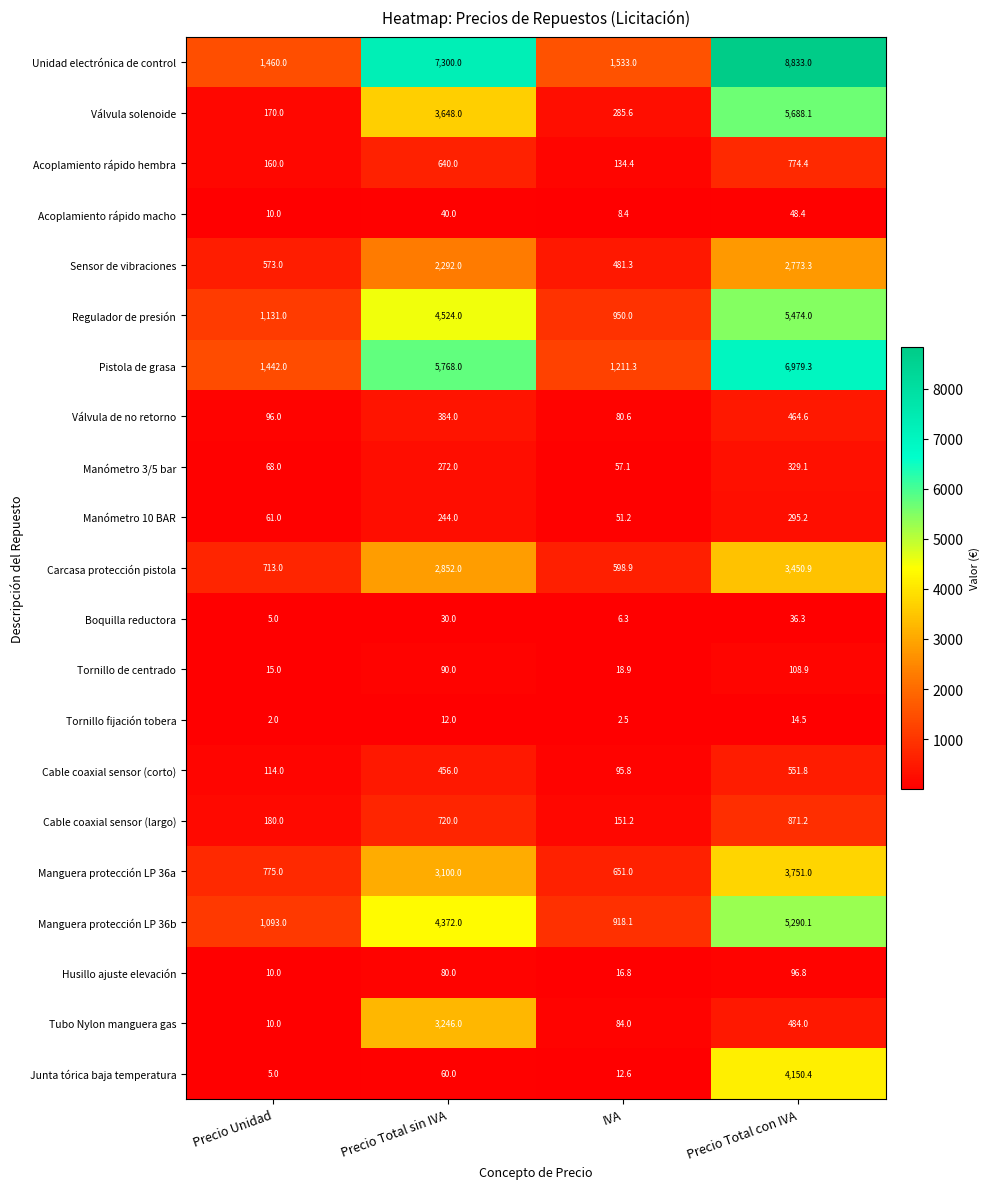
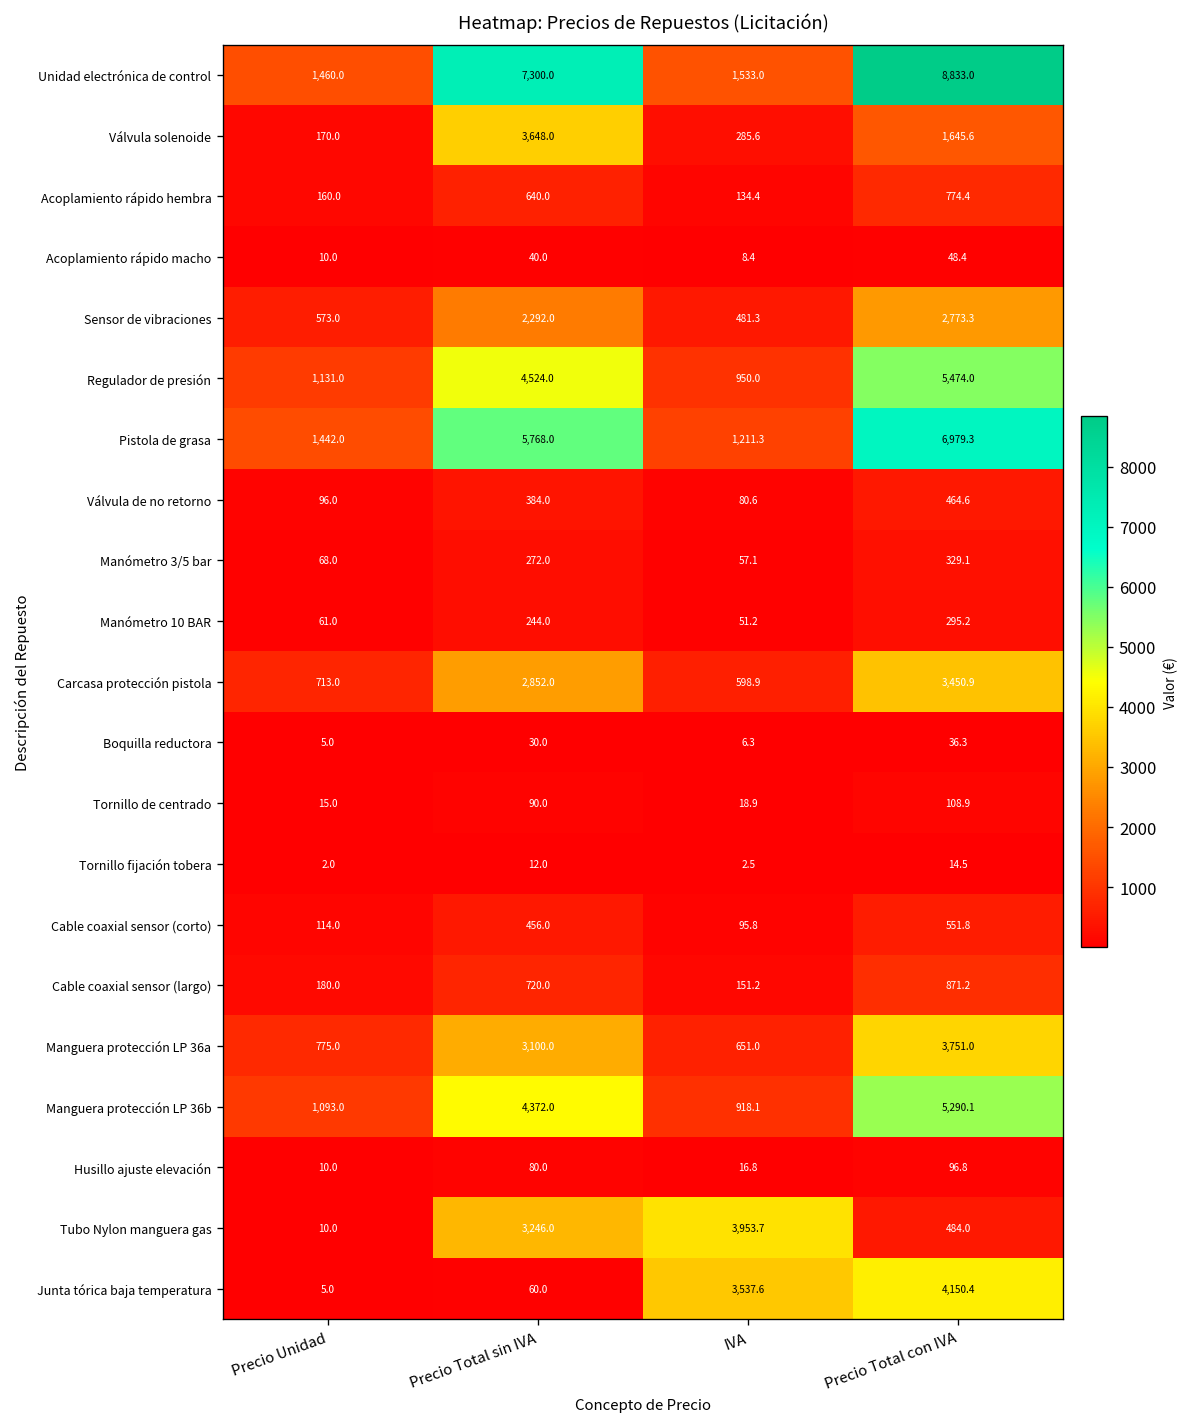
  {
    "Unidad electrónica de control": {
      "Precio Unidad": "1,460.0",
      "Precio Total sin IVA": "7,300.0",
      "IVA": "1,533.0",
      "Precio Total con IVA": "8,833.0"
    },
    "Válvula solenoide": {
      "Precio Unidad": "170.0",
      "Precio Total sin IVA": "3,648.0",
      "IVA": "285.6",
-     "Precio Total con IVA": "5,688.1"
+     "Precio Total con IVA": "1,645.6"
    },
    "Acoplamiento rápido hembra": {
      "Precio Unidad": "160.0",
      "Precio Total sin IVA": "640.0",
      "IVA": "134.4",
      "Precio Total con IVA": "774.4"
    },
    "Acoplamiento rápido macho": {
      "Precio Unidad": "10.0",
      "Precio Total sin IVA": "40.0",
      "IVA": "8.4",
      "Precio Total con IVA": "48.4"
    },
    "Sensor de vibraciones": {
      "Precio Unidad": "573.0",
      "Precio Total sin IVA": "2,292.0",
      "IVA": "481.3",
      "Precio Total con IVA": "2,773.3"
    },
    "Regulador de presión": {
      "Precio Unidad": "1,131.0",
      "Precio Total sin IVA": "4,524.0",
      "IVA": "950.0",
      "Precio Total con IVA": "5,474.0"
    },
    "Pistola de grasa": {
      "Precio Unidad": "1,442.0",
      "Precio Total sin IVA": "5,768.0",
      "IVA": "1,211.3",
      "Precio Total con IVA": "6,979.3"
    },
    "Válvula de no retorno": {
      "Precio Unidad": "96.0",
      "Precio Total sin IVA": "384.0",
      "IVA": "80.6",
      "Precio Total con IVA": "464.6"
    },
    "Manómetro 3/5 bar": {
      "Precio Unidad": "68.0",
      "Precio Total sin IVA": "272.0",
      "IVA": "57.1",
      "Precio Total con IVA": "329.1"
    },
    "Manómetro 10 BAR": {
      "Precio Unidad": "61.0",
      "Precio Total sin IVA": "244.0",
      "IVA": "51.2",
      "Precio Total con IVA": "295.2"
    },
    "Carcasa protección pistola": {
      "Precio Unidad": "713.0",
      "Precio Total sin IVA": "2,852.0",
      "IVA": "598.9",
      "Precio Total con IVA": "3,450.9"
    },
    "Boquilla reductora": {
      "Precio Unidad": "5.0",
      "Precio Total sin IVA": "30.0",
      "IVA": "6.3",
      "Precio Total con IVA": "36.3"
    },
    "Tornillo de centrado": {
      "Precio Unidad": "15.0",
      "Precio Total sin IVA": "90.0",
      "IVA": "18.9",
      "Precio Total con IVA": "108.9"
    },
    "Tornillo fijación tobera": {
      "Precio Unidad": "2.0",
      "Precio Total sin IVA": "12.0",
      "IVA": "2.5",
      "Precio Total con IVA": "14.5"
    },
    "Cable coaxial sensor (corto)": {
      "Precio Unidad": "114.0",
      "Precio Total sin IVA": "456.0",
      "IVA": "95.8",
      "Precio Total con IVA": "551.8"
    },
    "Cable coaxial sensor (largo)": {
      "Precio Unidad": "180.0",
      "Precio Total sin IVA": "720.0",
      "IVA": "151.2",
      "Precio Total con IVA": "871.2"
    },
    "Manguera protección LP 36a": {
      "Precio Unidad": "775.0",
      "Precio Total sin IVA": "3,100.0",
      "IVA": "651.0",
      "Precio Total con IVA": "3,751.0"
    },
    "Manguera protección LP 36b": {
      "Precio Unidad": "1,093.0",
      "Precio Total sin IVA": "4,372.0",
      "IVA": "918.1",
      "Precio Total con IVA": "5,290.1"
    },
    "Husillo ajuste elevación": {
      "Precio Unidad": "10.0",
      "Precio Total sin IVA": "80.0",
      "IVA": "16.8",
      "Precio Total con IVA": "96.8"
    },
    "Tubo Nylon manguera gas": {
      "Precio Unidad": "10.0",
      "Precio Total sin IVA": "3,246.0",
-     "IVA": "84.0",
+     "IVA": "3,953.7",
      "Precio Total con IVA": "484.0"
    },
    "Junta tórica baja temperatura": {
      "Precio Unidad": "5.0",
      "Precio Total sin IVA": "60.0",
-     "IVA": "12.6",
+     "IVA": "3,537.6",
      "Precio Total con IVA": "4,150.4"
    }
  }
